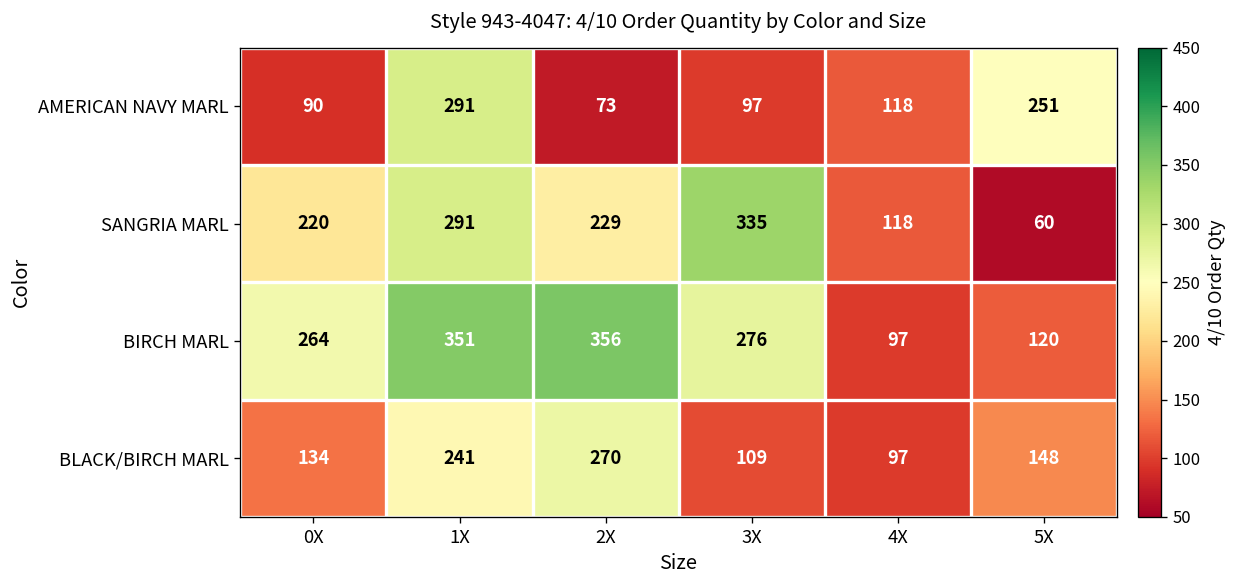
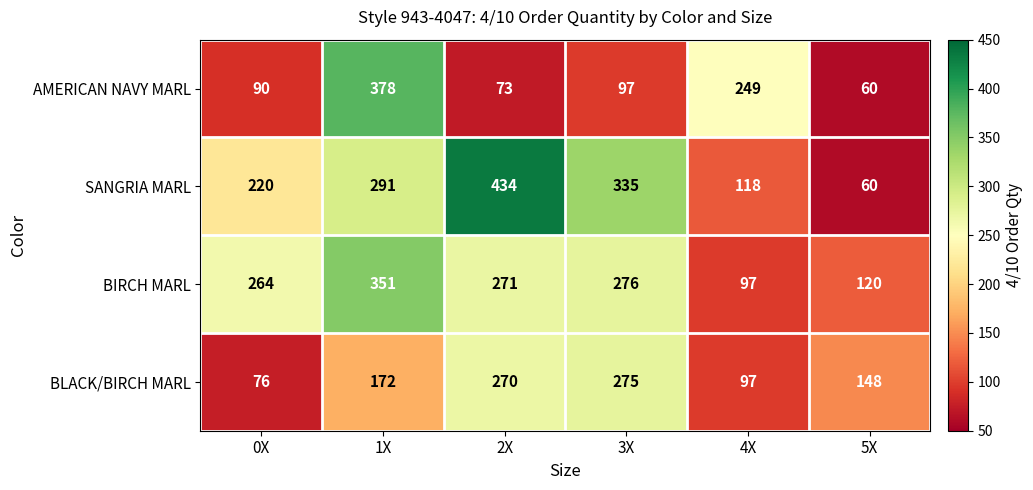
  {
    "AMERICAN NAVY MARL": {
      "0X": 90,
-     "1X": 291,
+     "1X": 378,
      "2X": 73,
      "3X": 97,
-     "4X": 118,
-     "5X": 251
+     "4X": 249,
+     "5X": 60
    },
    "SANGRIA MARL": {
      "0X": 220,
      "1X": 291,
-     "2X": 229,
+     "2X": 434,
      "3X": 335,
      "4X": 118,
      "5X": 60
    },
    "BIRCH MARL": {
      "0X": 264,
      "1X": 351,
-     "2X": 356,
+     "2X": 271,
      "3X": 276,
      "4X": 97,
      "5X": 120
    },
    "BLACK/BIRCH MARL": {
-     "0X": 134,
-     "1X": 241,
+     "0X": 76,
+     "1X": 172,
      "2X": 270,
-     "3X": 109,
+     "3X": 275,
      "4X": 97,
      "5X": 148
    }
  }
